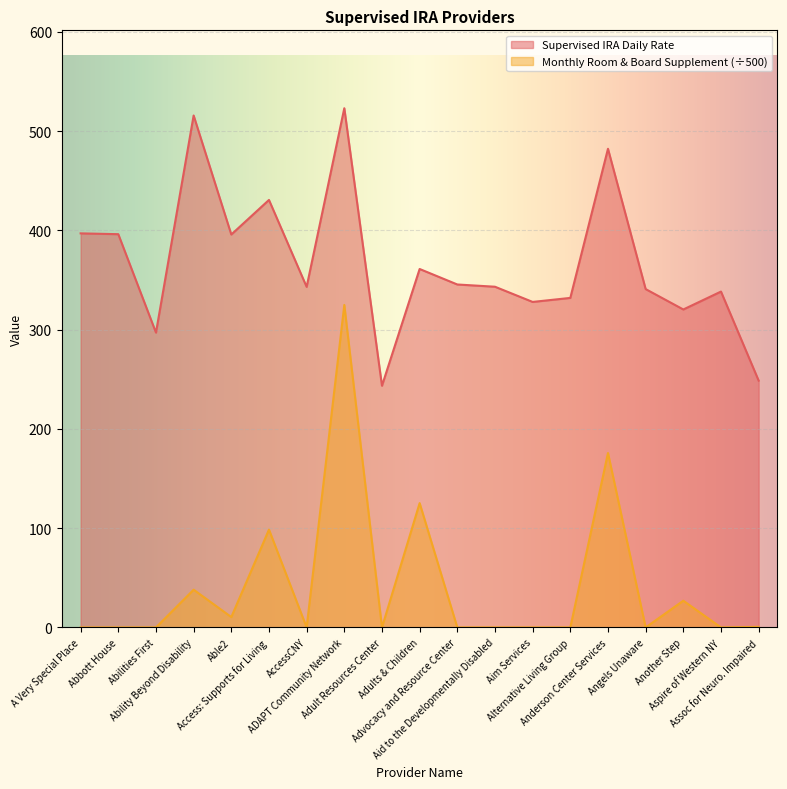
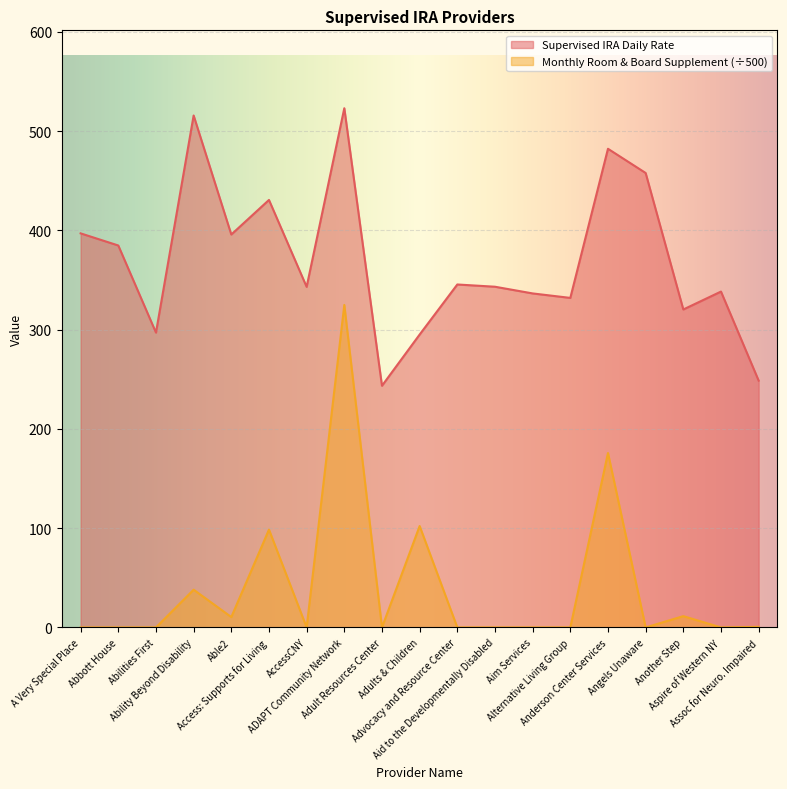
  {
    "Supervised IRA Daily Rate": {
      "A Very Special Place": 400,
-     "Abbott House": 400,
+     "Abbott House": 380,
      "Abilities First": 300,
      "Ability Beyond Disability": 520,
      "Able2": 400,
      "Access: Supports for Living": 430,
      "AccessCNY": 340,
      "ADAPT Community Network": 520,
      "Adult Resources Center": 240,
-     "Adults & Children": 360,
+     "Adults & Children": 300,
      "Advocacy and Resource Center": 350,
      "Aid to the Developmentally Disabled": 340,
-     "Aim Services": 330,
+     "Aim Services": 340,
      "Alternative Living Group": 330,
      "Anderson Center Services": 480,
-     "Angels Unaware": 340,
+     "Angels Unaware": 460,
      "Another Step": 320,
      "Aspire of Western NY": 340,
      "Assoc for Neuro. Impaired": 250
    },
    "Monthly Room & Board Supplement (÷500)": {
      "A Very Special Place": 0,
      "Abbott House": 0,
      "Abilities First": 0,
      "Ability Beyond Disability": 40,
      "Able2": 10,
      "Access: Supports for Living": 100,
      "AccessCNY": 0,
      "ADAPT Community Network": 320,
      "Adult Resources Center": 0,
-     "Adults & Children": 130,
+     "Adults & Children": 100,
      "Advocacy and Resource Center": 0,
      "Aid to the Developmentally Disabled": 0,
      "Aim Services": 0,
      "Alternative Living Group": 0,
      "Anderson Center Services": 180,
      "Angels Unaware": 0,
-     "Another Step": 30,
+     "Another Step": 10,
      "Aspire of Western NY": 0,
      "Assoc for Neuro. Impaired": 0
    }
  }
